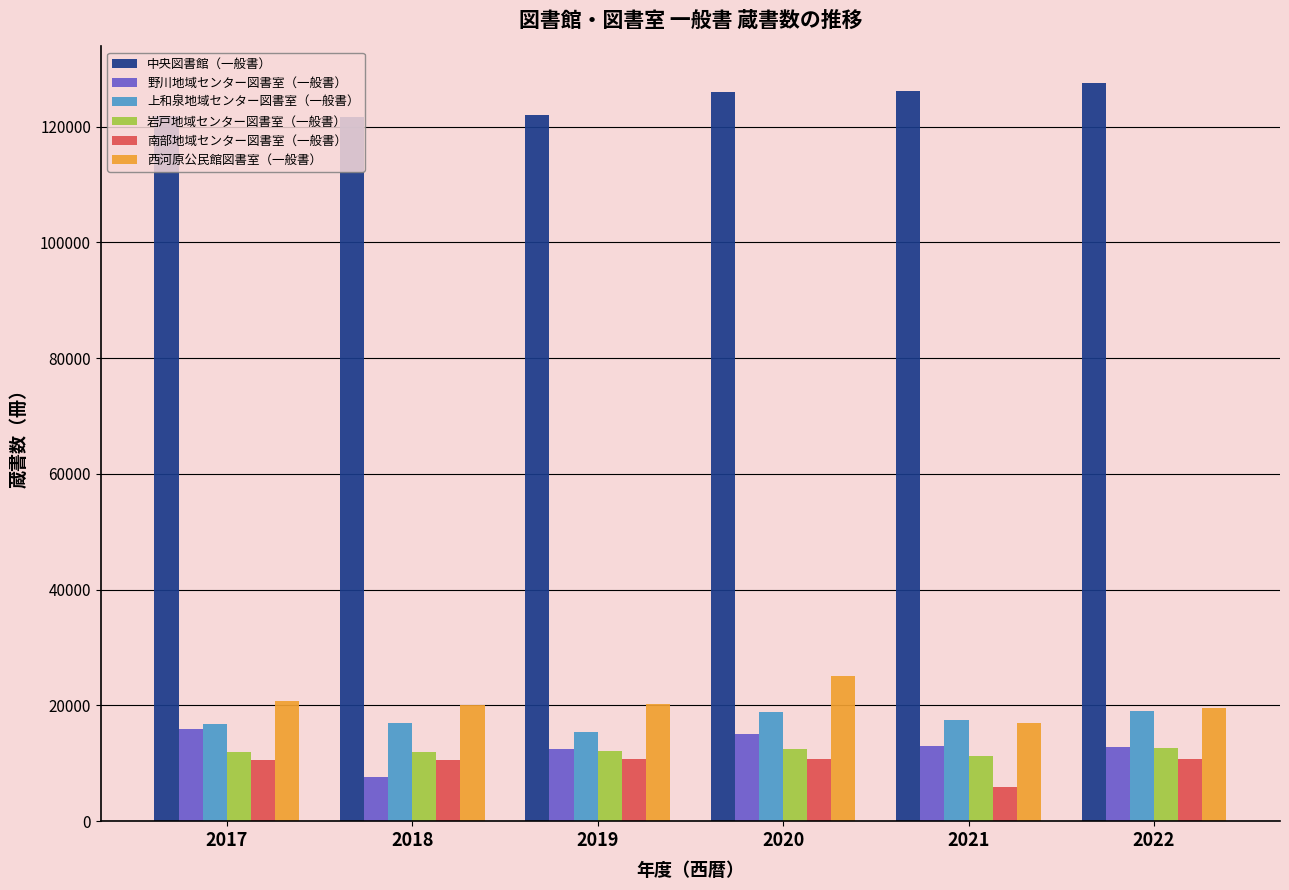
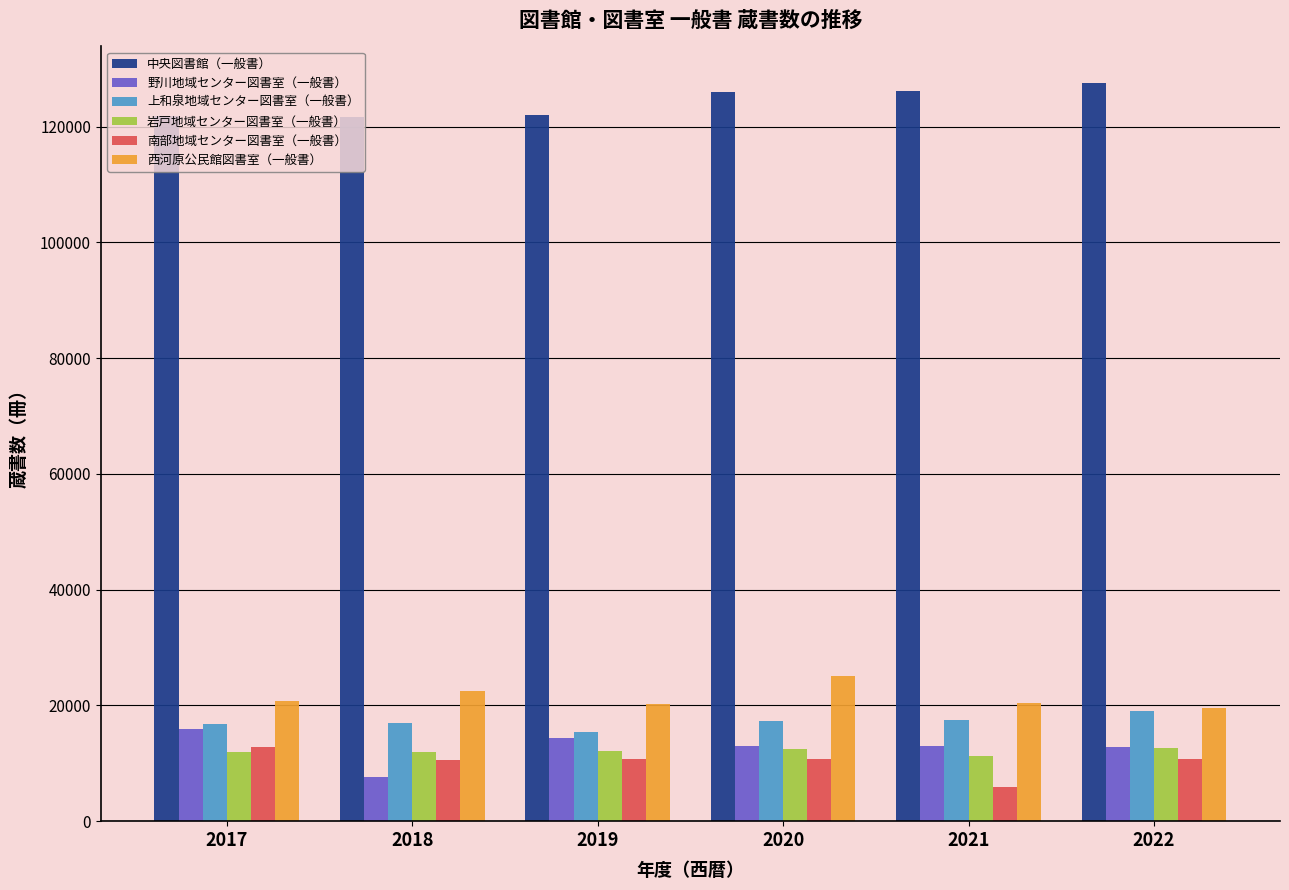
  {
    "中央図書館（一般書）": {
      "2019": 122000,
      "2020": 126000,
      "2021": 126000,
      "2022": 127000
    },
    "野川地域センター図書室（一般書）": {
      "2017": 16000,
      "2018": 8000,
-     "2019": 13000,
-     "2020": 15000,
+     "2019": 14000,
+     "2020": 13000,
      "2021": 13000,
      "2022": 13000
    },
    "上和泉地域センター図書室（一般書）": {
      "2017": 17000,
      "2018": 17000,
      "2019": 15000,
-     "2020": 19000,
+     "2020": 17000,
      "2021": 17000,
      "2022": 19000
    },
    "岩戸地域センター図書室（一般書）": {
      "2017": 12000,
      "2018": 12000,
      "2019": 12000,
      "2020": 12000,
      "2021": 11000,
      "2022": 13000
    },
    "南部地域センター図書室（一般書）": {
-     "2017": 11000,
+     "2017": 13000,
      "2018": 11000,
      "2019": 11000,
      "2020": 11000,
      "2021": 6000,
      "2022": 11000
    },
    "西河原公民館図書室（一般書）": {
      "2017": 21000,
-     "2018": 20000,
+     "2018": 23000,
      "2019": 20000,
      "2020": 25000,
-     "2021": 17000,
+     "2021": 20000,
      "2022": 20000
    }
  }
